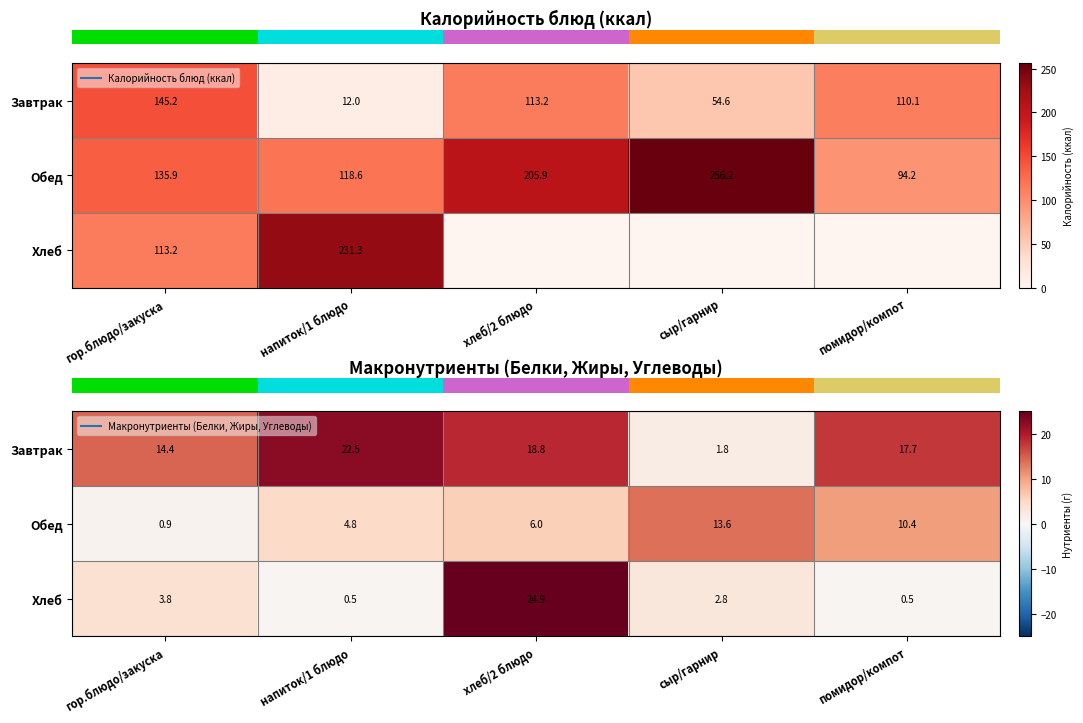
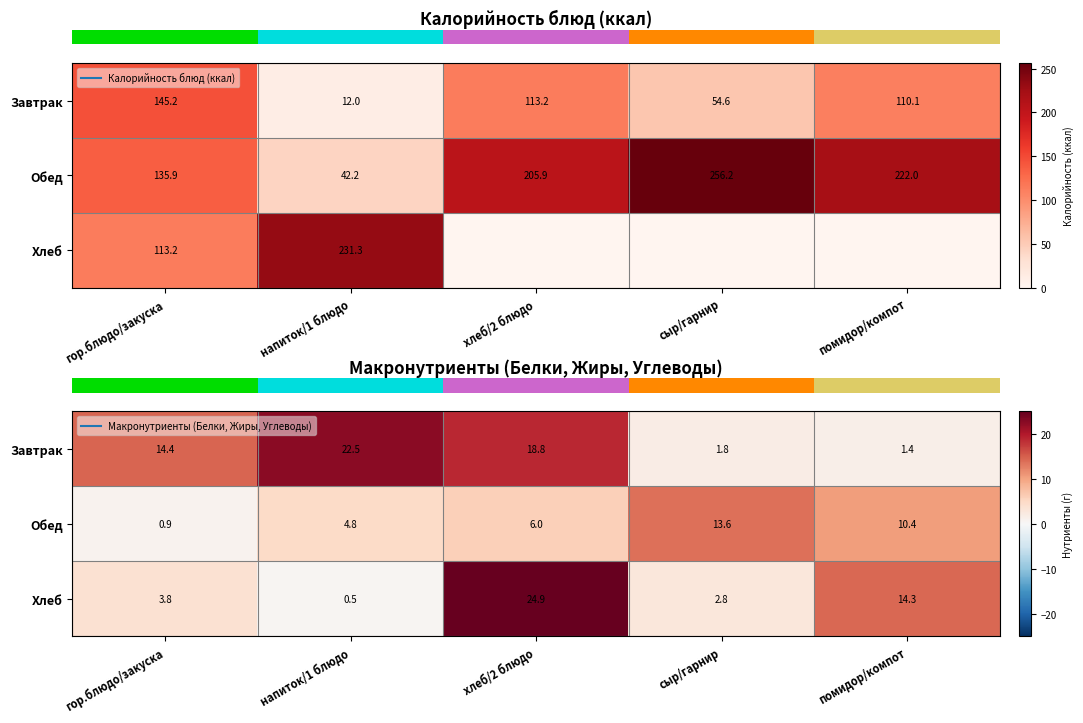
  {
    "Калорийность блюд (ккал)": {
      "Завтрак": {
        "гор.блюдо/закуска": 145.2,
        "напиток/1 блюдо": 12.0,
        "хлеб/2 блюдо": 113.2,
        "сыр/гарнир": 54.6,
        "помидор/компот": 110.1
      },
      "Обед": {
        "гор.блюдо/закуска": 135.9,
-       "напиток/1 блюдо": 118.6,
+       "напиток/1 блюдо": 42.2,
        "хлеб/2 блюдо": 205.9,
        "сыр/гарнир": 256.2,
-       "помидор/компот": 94.2
+       "помидор/компот": 222.0
      },
      "Хлеб": {
        "гор.блюдо/закуска": 113.2,
        "напиток/1 блюдо": 231.3
      }
    },
    "Макронутриенты (Белки, Жиры, Углеводы)": {
      "Завтрак": {
        "гор.блюдо/закуска": 14.4,
        "напиток/1 блюдо": 22.5,
        "хлеб/2 блюдо": 18.8,
        "сыр/гарнир": 1.8,
-       "помидор/компот": 17.7
+       "помидор/компот": 1.4
      },
      "Обед": {
        "гор.блюдо/закуска": 0.9,
        "напиток/1 блюдо": 4.8,
        "хлеб/2 блюдо": 6.0,
        "сыр/гарнир": 13.6,
        "помидор/компот": 10.4
      },
      "Хлеб": {
        "гор.блюдо/закуска": 3.8,
        "напиток/1 блюдо": 0.5,
        "хлеб/2 блюдо": 24.9,
        "сыр/гарнир": 2.8,
-       "помидор/компот": 0.5
+       "помидор/компот": 14.3
      }
    }
  }
